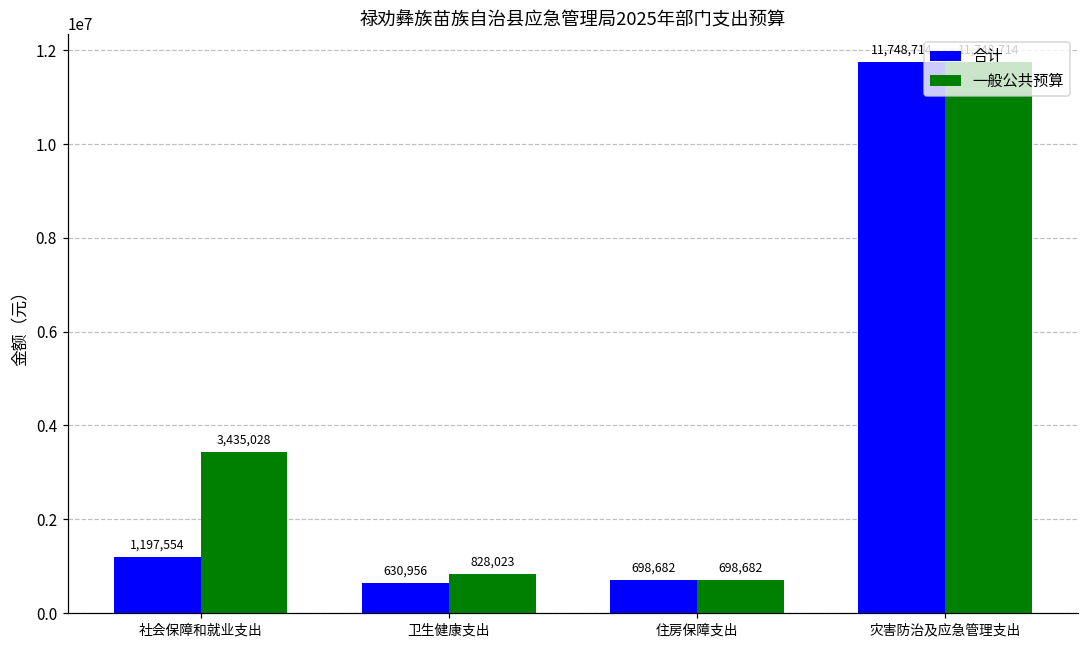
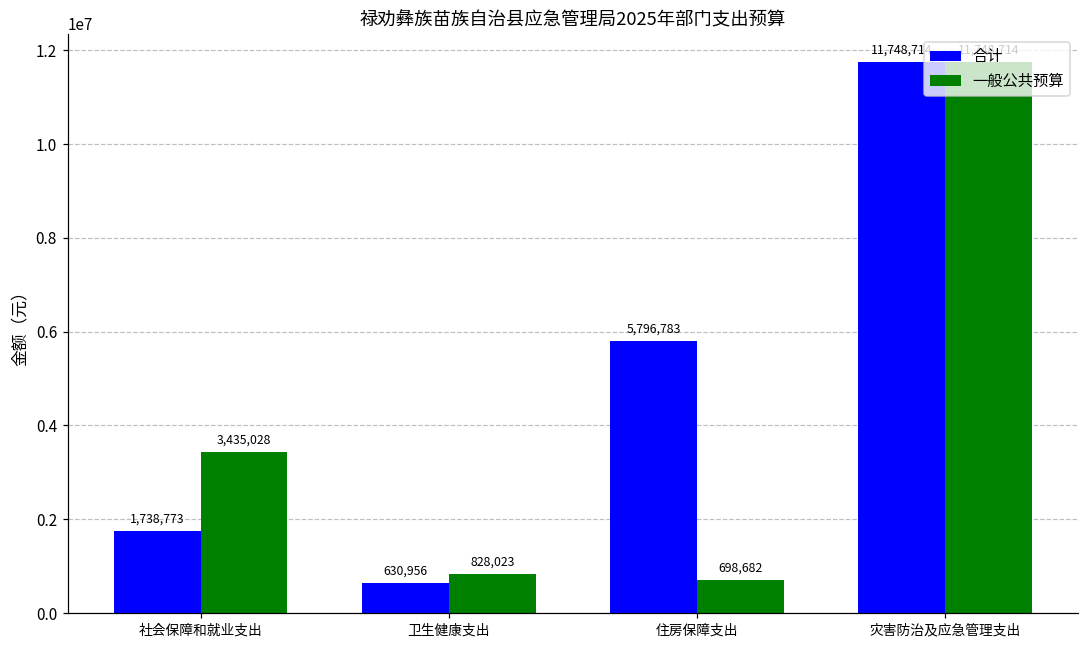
  {
    "合计": {
-     "社会保障和就业支出": "1,197,554",
+     "社会保障和就业支出": "1,738,773",
      "卫生健康支出": "630,956",
-     "住房保障支出": "698,682"
+     "住房保障支出": "5,796,783"
    },
    "一般公共预算": {
      "社会保障和就业支出": "3,435,028",
      "卫生健康支出": "828,023",
      "住房保障支出": "698,682"
    }
  }
